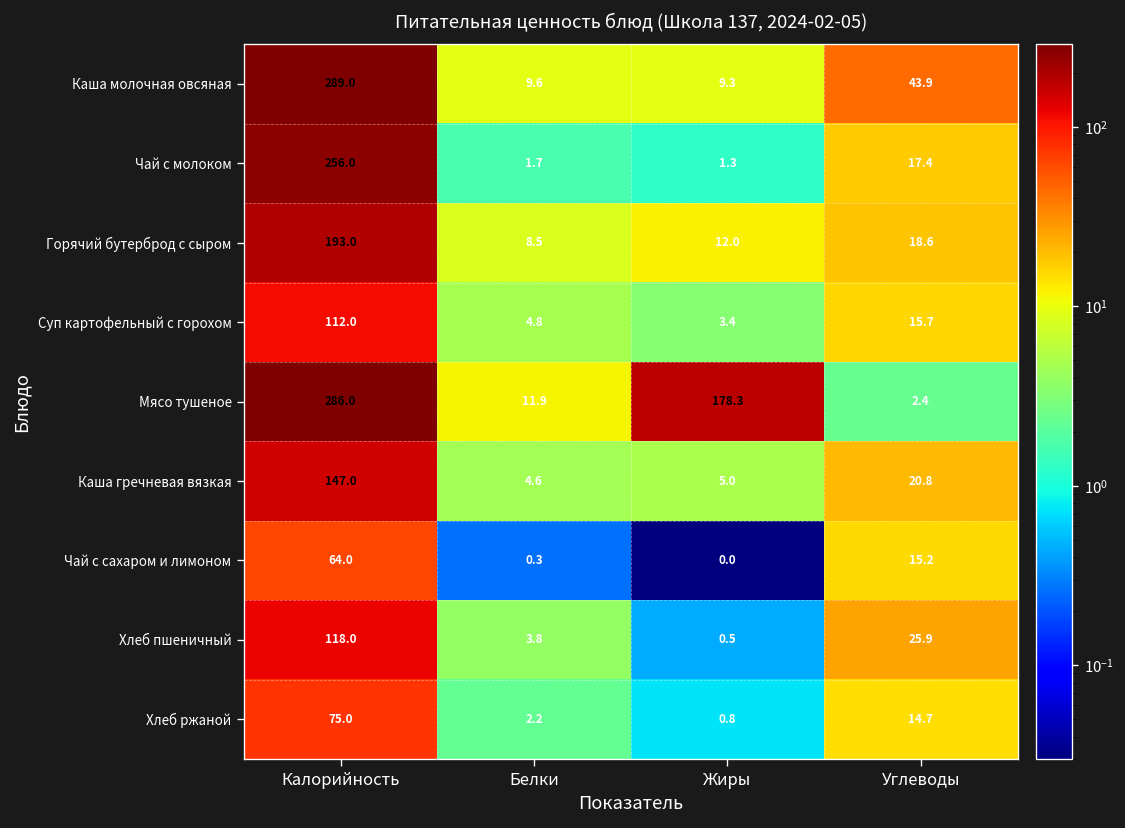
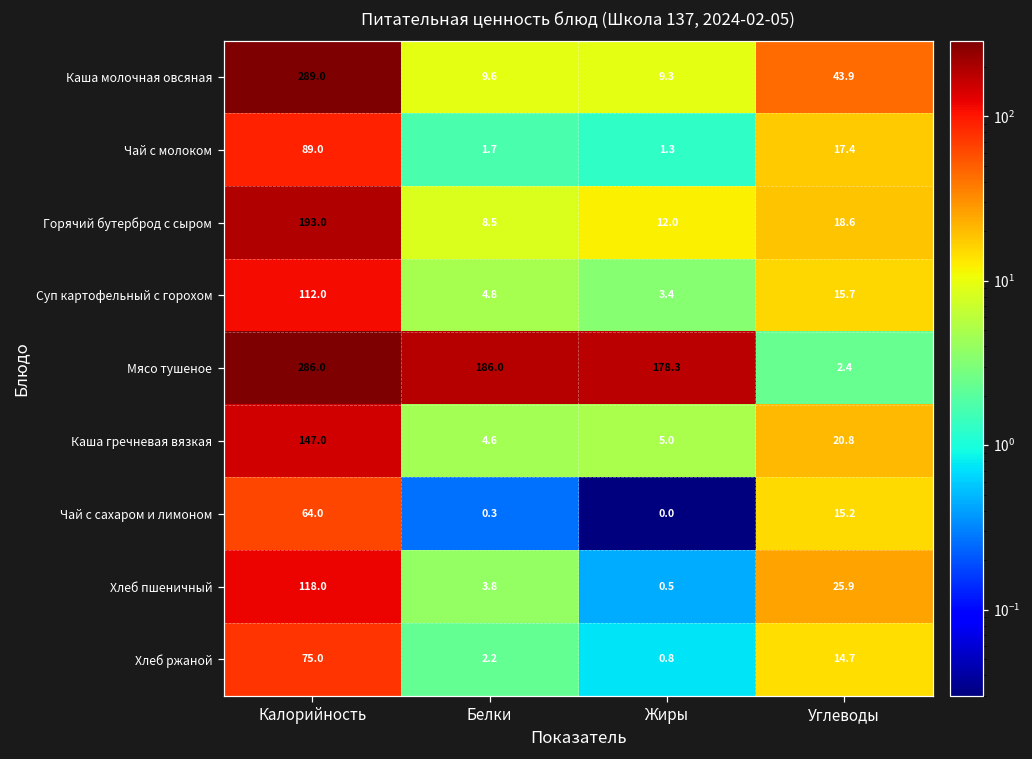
  {
    "Каша молочная овсяная": {
      "Калорийность": 289.0,
      "Белки": 9.6,
      "Жиры": 9.3,
      "Углеводы": 43.9
    },
    "Чай с молоком": {
-     "Калорийность": 256.0,
+     "Калорийность": 89.0,
      "Белки": 1.7,
      "Жиры": 1.3,
      "Углеводы": 17.4
    },
    "Горячий бутерброд с сыром": {
      "Калорийность": 193.0,
      "Белки": 8.5,
      "Жиры": 12.0,
      "Углеводы": 18.6
    },
    "Суп картофельный с горохом": {
      "Калорийность": 112.0,
      "Белки": 4.8,
      "Жиры": 3.4,
      "Углеводы": 15.7
    },
    "Мясо тушеное": {
      "Калорийность": 286.0,
-     "Белки": 11.9,
+     "Белки": 186.0,
      "Жиры": 178.3,
      "Углеводы": 2.4
    },
    "Каша гречневая вязкая": {
      "Калорийность": 147.0,
      "Белки": 4.6,
      "Жиры": 5.0,
      "Углеводы": 20.8
    },
    "Чай с сахаром и лимоном": {
      "Калорийность": 64.0,
      "Белки": 0.3,
      "Жиры": 0.0,
      "Углеводы": 15.2
    },
    "Хлеб пшеничный": {
      "Калорийность": 118.0,
      "Белки": 3.8,
      "Жиры": 0.5,
      "Углеводы": 25.9
    },
    "Хлеб ржаной": {
      "Калорийность": 75.0,
      "Белки": 2.2,
      "Жиры": 0.8,
      "Углеводы": 14.7
    }
  }
